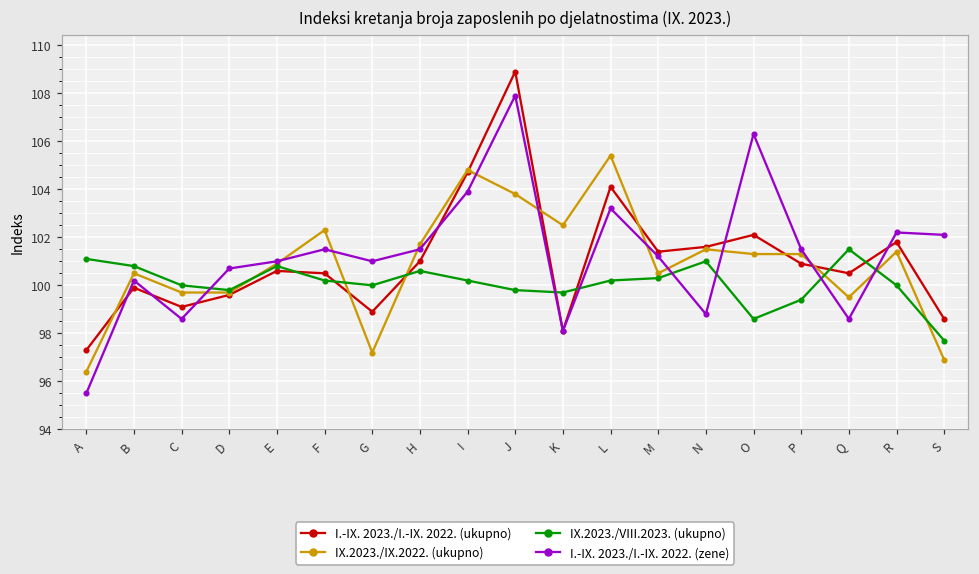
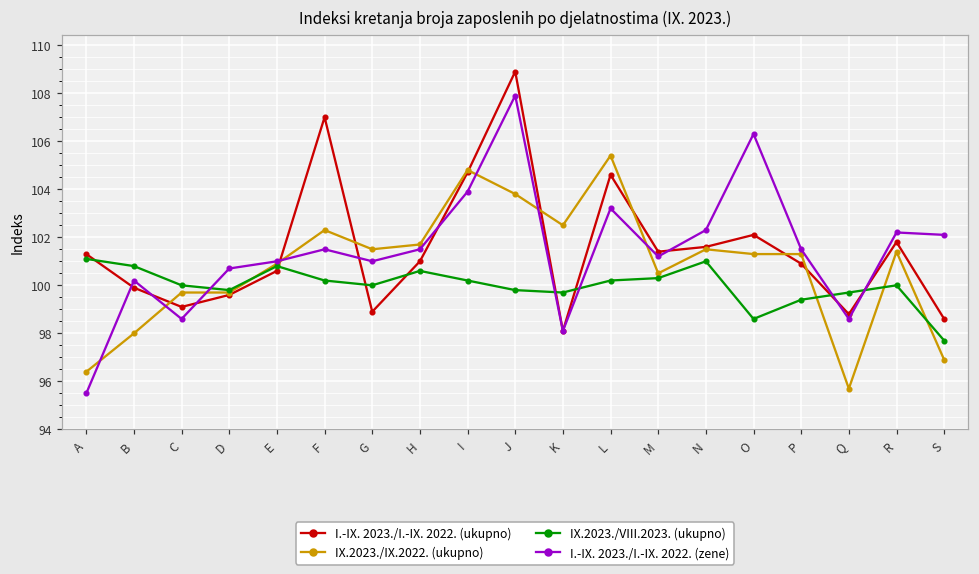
  {
    "I.-IX. 2023./I.-IX. 2022. (ukupno)": {
-     "A": 97.3,
+     "A": 101.3,
      "B": 99.9,
      "C": 99.1,
      "E": 100.6,
-     "F": 100.5,
+     "F": 107.0,
      "G": 98.9,
      "H": 101.0,
      "J": 108.9,
-     "L": 104.1,
+     "L": 104.6,
      "M": 101.4,
      "O": 102.1,
      "P": 100.9,
-     "Q": 100.5,
+     "Q": 98.8,
      "R": 101.8,
      "S": 98.6
    },
    "IX.2023./IX.2022. (ukupno)": {
      "A": 96.4,
-     "B": 100.5,
+     "B": 98.0,
      "C": 99.7,
      "F": 102.3,
-     "G": 97.2,
+     "G": 101.5,
      "H": 101.7,
      "J": 103.8,
      "K": 102.5,
      "L": 105.4,
      "M": 100.5,
      "O": 101.3,
      "P": 101.3,
-     "Q": 99.5,
+     "Q": 95.7,
      "R": 101.4,
      "S": 96.9
    },
    "IX.2023./VIII.2023. (ukupno)": {
      "A": 101.1,
      "B": 100.8,
      "C": 100.0,
      "F": 100.2,
      "G": 100.0,
      "H": 100.6,
      "I": 100.2,
      "J": 99.8,
      "K": 99.7,
      "L": 100.2,
      "M": 100.3,
      "N": 101.0,
      "O": 98.6,
      "P": 99.4,
-     "Q": 101.5,
+     "Q": 99.7,
      "R": 100.0,
      "S": 97.7
    },
    "I.-IX. 2023./I.-IX. 2022. (zene)": {
      "A": 95.5,
      "B": 100.2,
      "C": 98.6,
      "D": 100.7,
      "F": 101.5,
      "G": 101.0,
      "H": 101.5,
      "I": 103.9,
      "J": 107.9,
      "L": 103.2,
      "M": 101.2,
-     "N": 98.8,
+     "N": 102.3,
      "O": 106.3,
      "P": 101.5,
      "Q": 98.6,
      "R": 102.2,
      "S": 102.1
    }
  }
